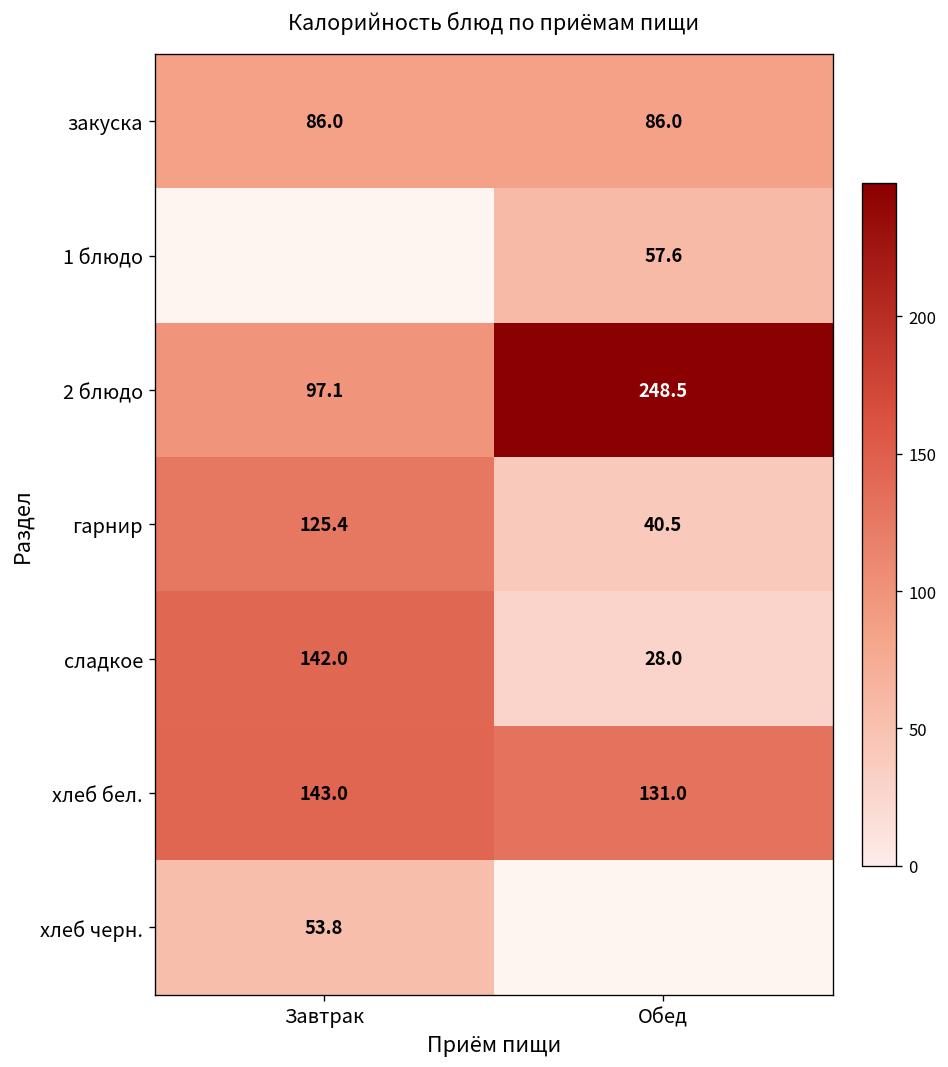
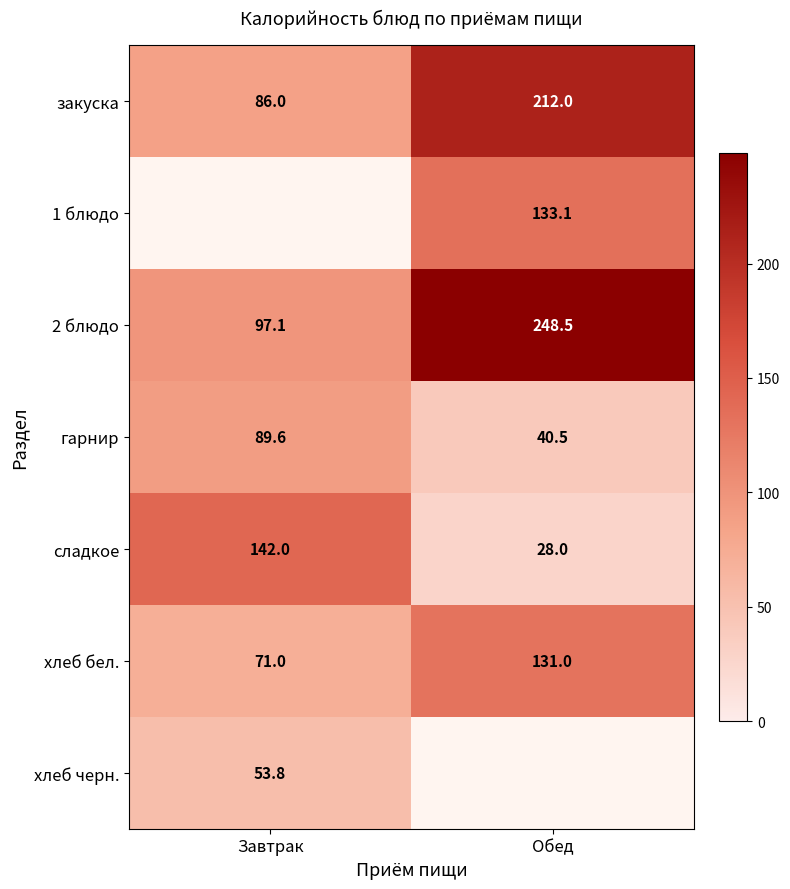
  {
    "закуска": {
      "Завтрак": 86.0,
-     "Обед": 86.0
+     "Обед": 212.0
    },
    "1 блюдо": {
-     "Обед": 57.6
+     "Обед": 133.1
    },
    "2 блюдо": {
      "Завтрак": 97.1,
      "Обед": 248.5
    },
    "гарнир": {
-     "Завтрак": 125.4,
+     "Завтрак": 89.6,
      "Обед": 40.5
    },
    "сладкое": {
      "Завтрак": 142.0,
      "Обед": 28.0
    },
    "хлеб бел.": {
-     "Завтрак": 143.0,
+     "Завтрак": 71.0,
      "Обед": 131.0
    },
    "хлеб черн.": {
      "Завтрак": 53.8
    }
  }
